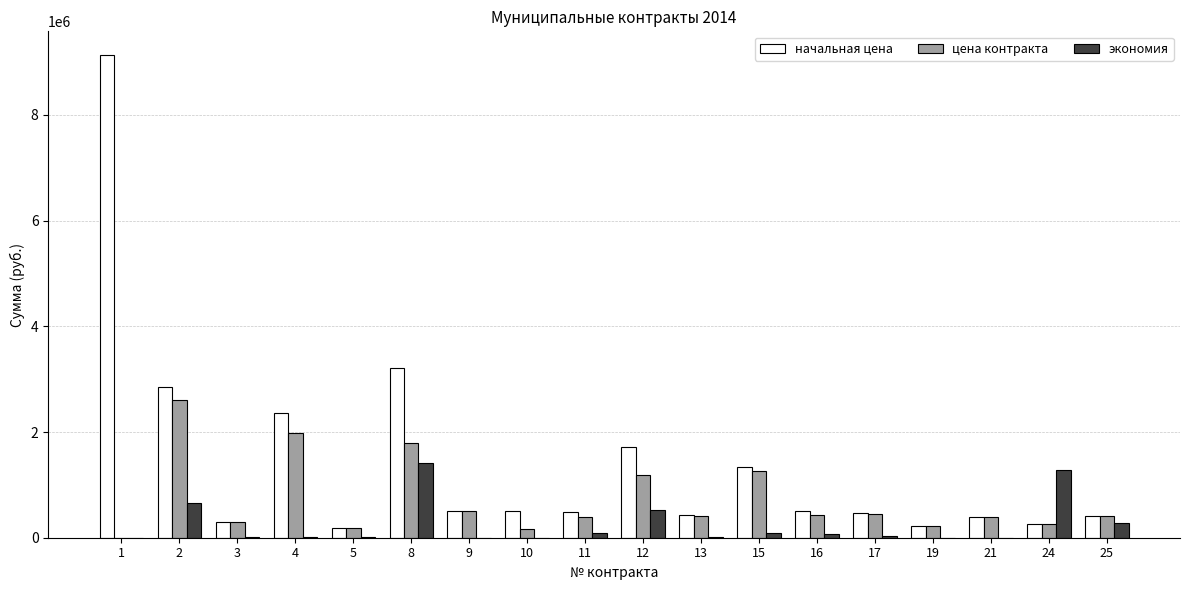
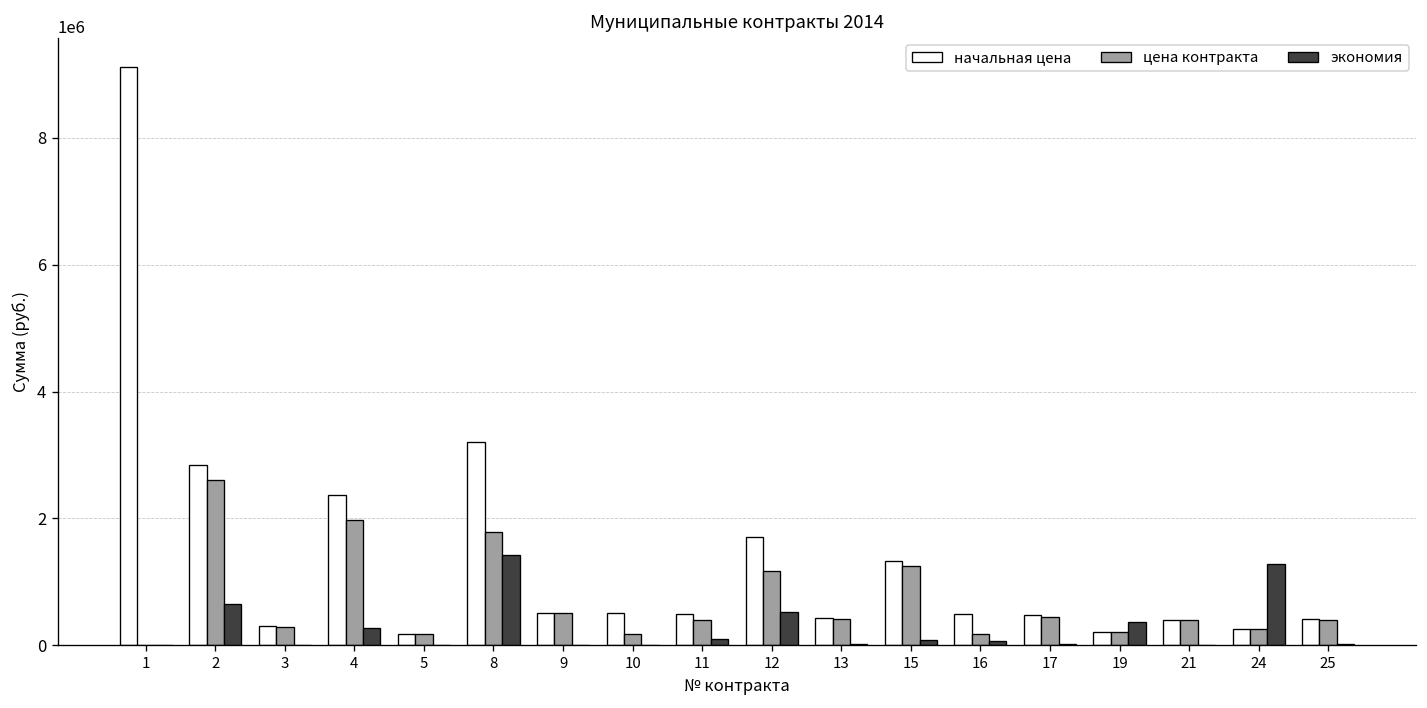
  {
    "начальная цена": {
      "1": 9100000,
      "2": 2800000,
      "3": 300000,
      "4": 2400000,
      "5": 200000,
      "8": 3200000,
      "9": 500000,
      "10": 500000,
      "11": 500000,
      "12": 1700000,
      "13": 400000,
      "15": 1300000,
      "16": 500000,
      "17": 500000,
      "19": 200000,
      "21": 400000,
      "24": 300000,
      "25": 400000
    },
    "цена контракта": {
      "1": 0,
      "2": 2600000,
      "3": 300000,
      "4": 2000000,
      "5": 200000,
      "8": 1800000,
      "9": 500000,
      "10": 200000,
      "11": 400000,
      "12": 1200000,
      "13": 400000,
      "15": 1300000,
-     "16": 400000,
+     "16": 200000,
      "17": 400000,
      "19": 200000,
      "21": 400000,
      "24": 300000,
      "25": 400000
    },
    "экономия": {
      "1": 0,
      "2": 700000,
-     "4": 0,
+     "4": 300000,
      "8": 1400000,
      "9": 0,
      "10": 0,
      "11": 100000,
      "12": 500000,
      "15": 100000,
      "16": 100000,
-     "19": 0,
+     "19": 400000,
      "24": 1300000,
-     "25": 300000
+     "25": 0
    }
  }
